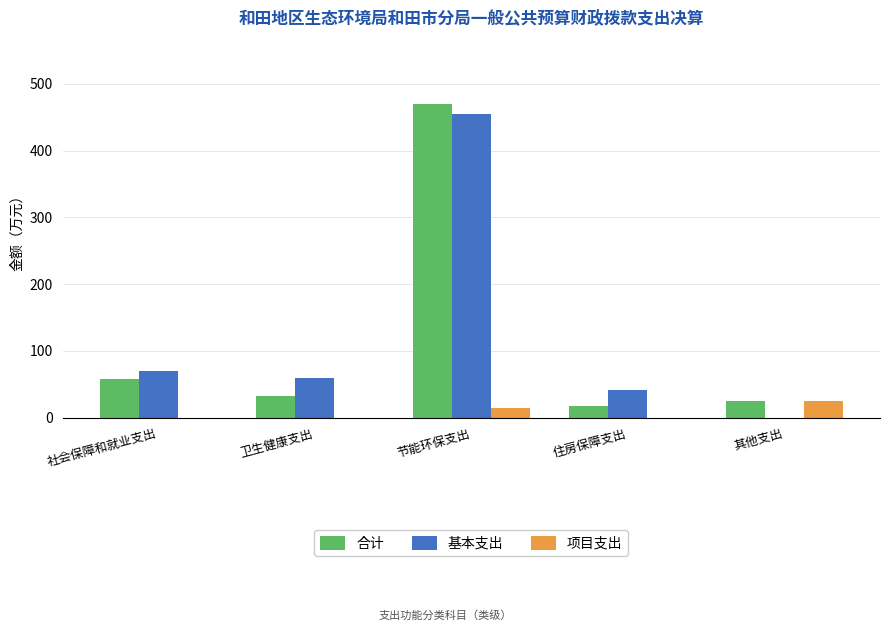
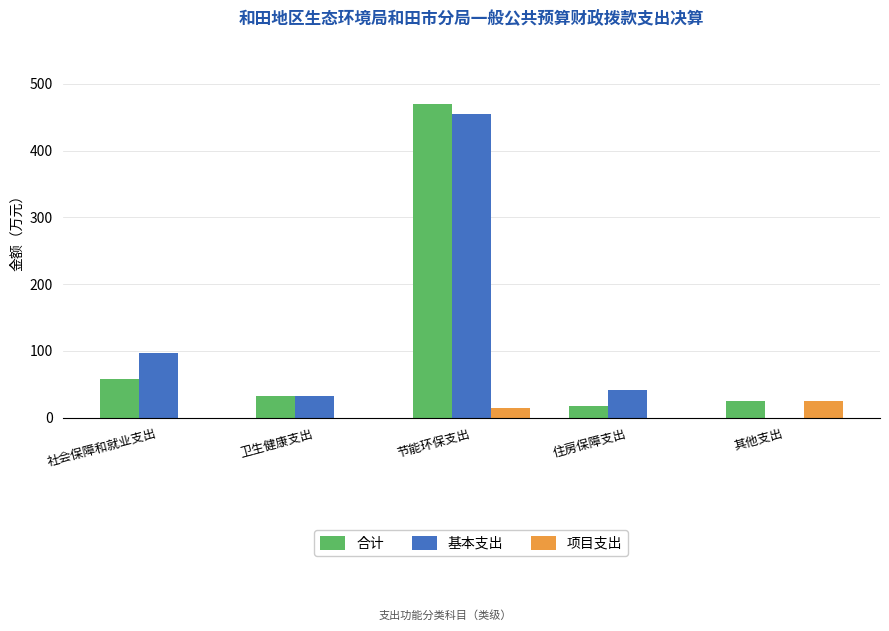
  {
    "合计": {
      "社会保障和就业支出": 60,
      "卫生健康支出": 30,
      "节能环保支出": 470,
      "住房保障支出": 20,
      "其他支出": 30
    },
    "基本支出": {
-     "社会保障和就业支出": 70,
-     "卫生健康支出": 60,
+     "社会保障和就业支出": 100,
+     "卫生健康支出": 30,
      "节能环保支出": 460,
      "住房保障支出": 40,
      "其他支出": 0
    },
    "项目支出": {
      "社会保障和就业支出": 0,
      "卫生健康支出": 0,
      "节能环保支出": 20,
      "住房保障支出": 0,
      "其他支出": 30
    }
  }
